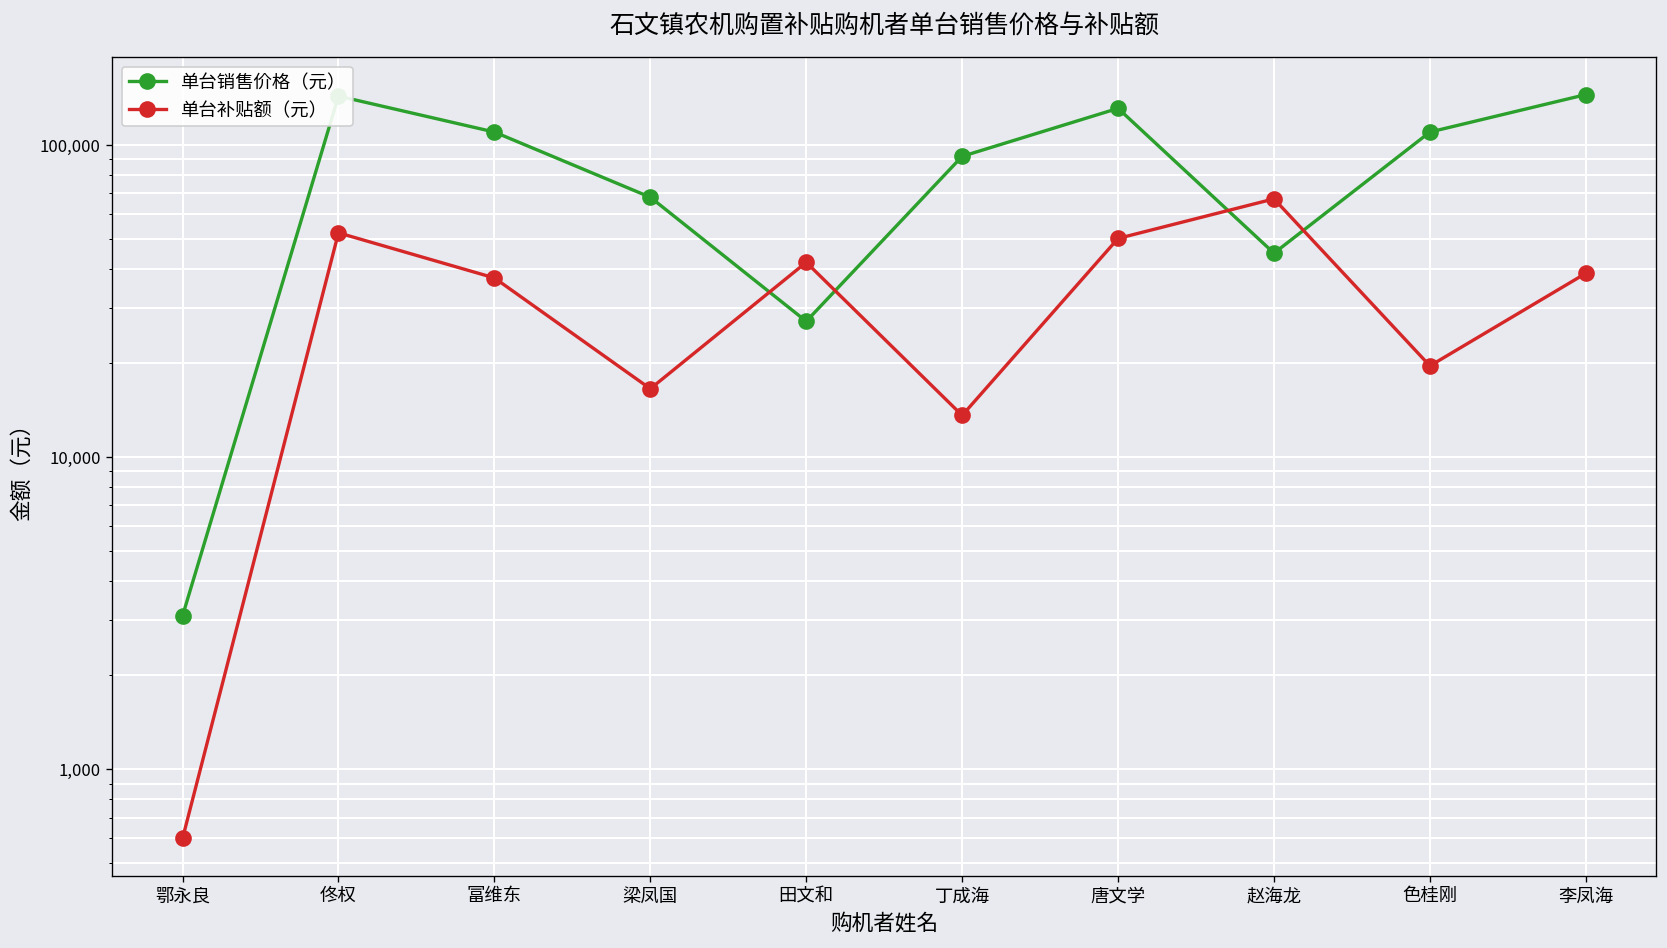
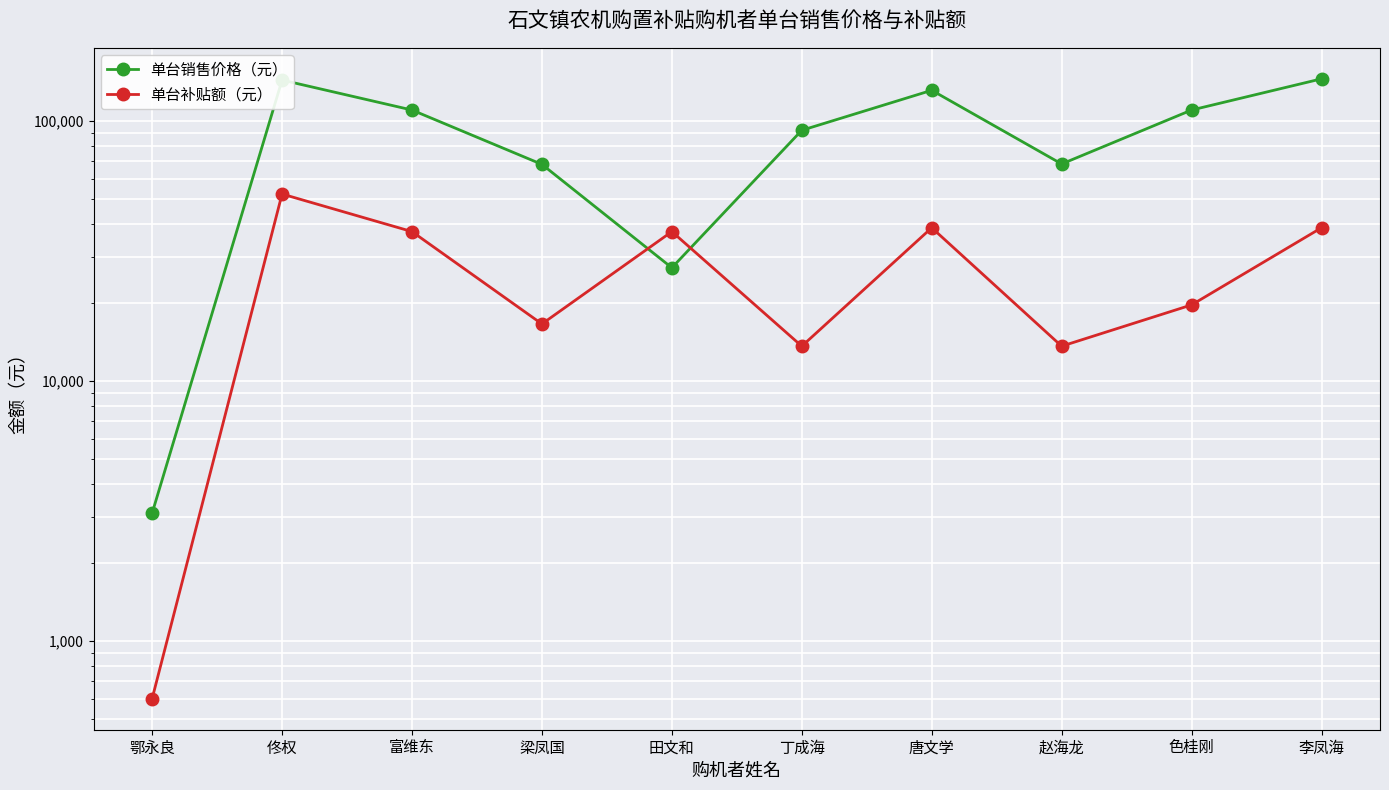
  {
    "单台销售价格（元）": {
      "鄂永良": "3,100",
      "富维东": "110,000",
      "梁凤国": "68,000",
      "田文和": "27,000",
      "丁成海": "92,000",
      "唐文学": "130,000",
-     "赵海龙": "45,000",
+     "赵海龙": "68,000",
      "色桂刚": "110,000",
      "李凤海": "150,000"
    },
    "单台补贴额（元）": {
      "鄂永良": "600",
      "佟权": "52,000",
      "富维东": "38,000",
      "梁凤国": "17,000",
-     "田文和": "42,000",
+     "田文和": "38,000",
      "丁成海": "14,000",
-     "唐文学": "50,000",
-     "赵海龙": "67,000",
+     "唐文学": "39,000",
+     "赵海龙": "14,000",
      "色桂刚": "20,000",
      "李凤海": "39,000"
    }
  }
